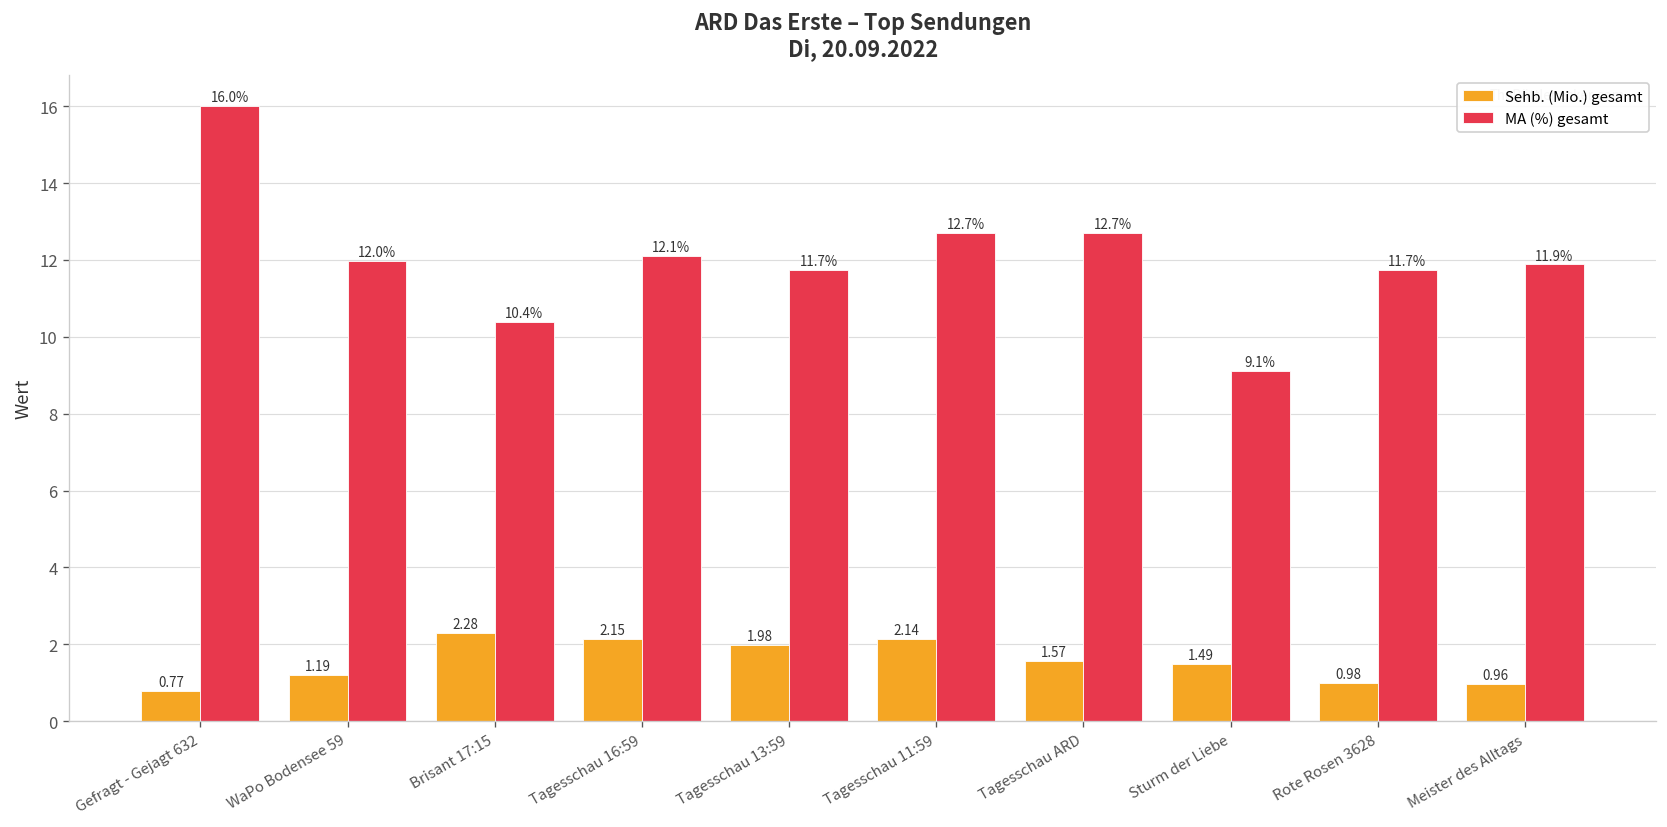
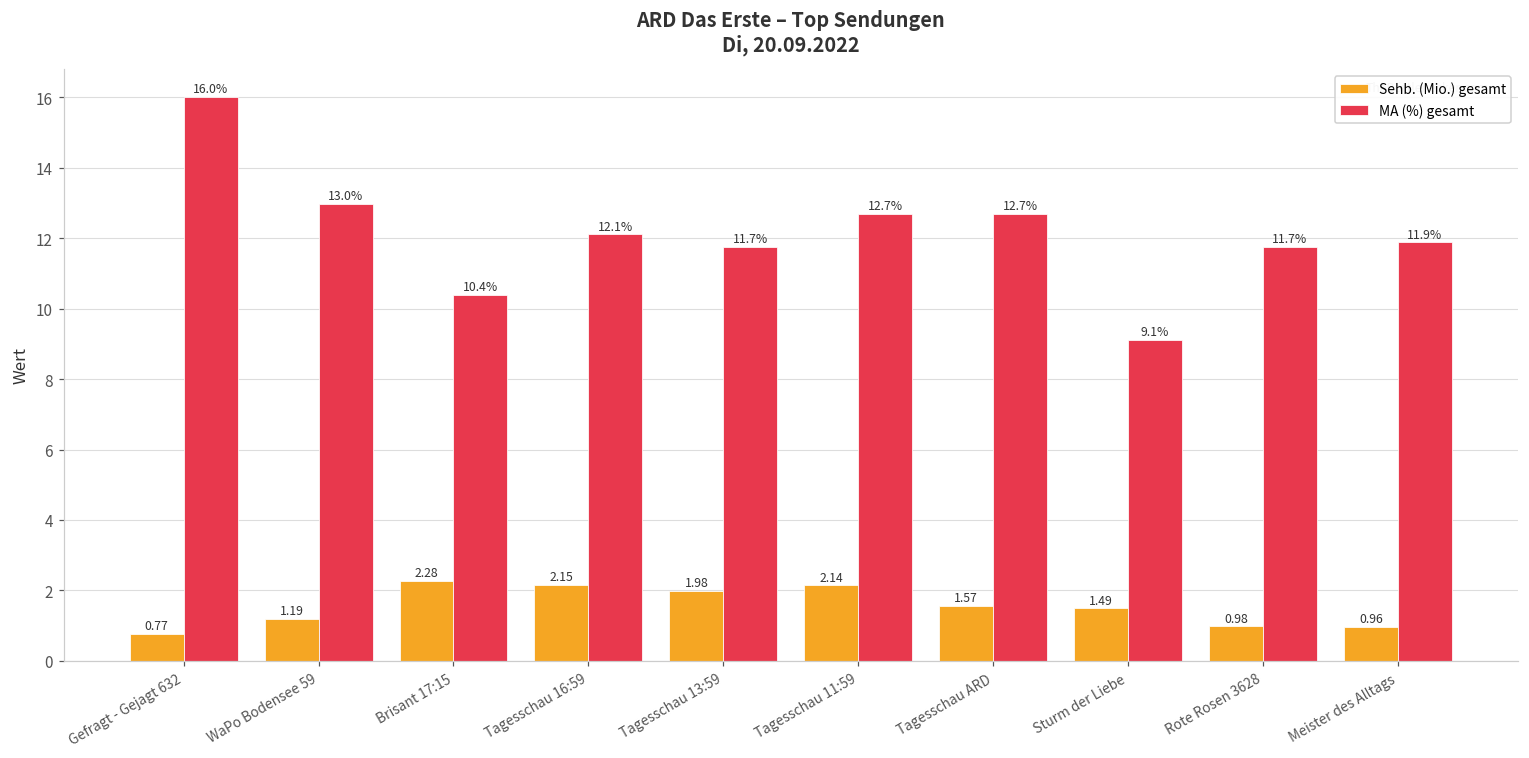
  {
    "Sehb. (Mio.) gesamt": {
      "Gefragt - Gejagt 632": "0.77",
      "WaPo Bodensee 59": "1.19",
      "Brisant 17:15": "2.28",
      "Tagesschau 16:59": "2.15",
      "Tagesschau 13:59": "1.98",
      "Tagesschau 11:59": "2.14",
      "Tagesschau ARD": "1.57",
      "Sturm der Liebe": "1.49",
      "Rote Rosen 3628": "0.98",
      "Meister des Alltags": "0.96"
    },
    "MA (%) gesamt": {
      "Gefragt - Gejagt 632": "16.0%",
-     "WaPo Bodensee 59": "12.0%",
+     "WaPo Bodensee 59": "13.0%",
      "Brisant 17:15": "10.4%",
      "Tagesschau 16:59": "12.1%",
      "Tagesschau 13:59": "11.7%",
      "Tagesschau 11:59": "12.7%",
      "Tagesschau ARD": "12.7%",
      "Sturm der Liebe": "9.1%",
      "Rote Rosen 3628": "11.7%",
      "Meister des Alltags": "11.9%"
    }
  }
